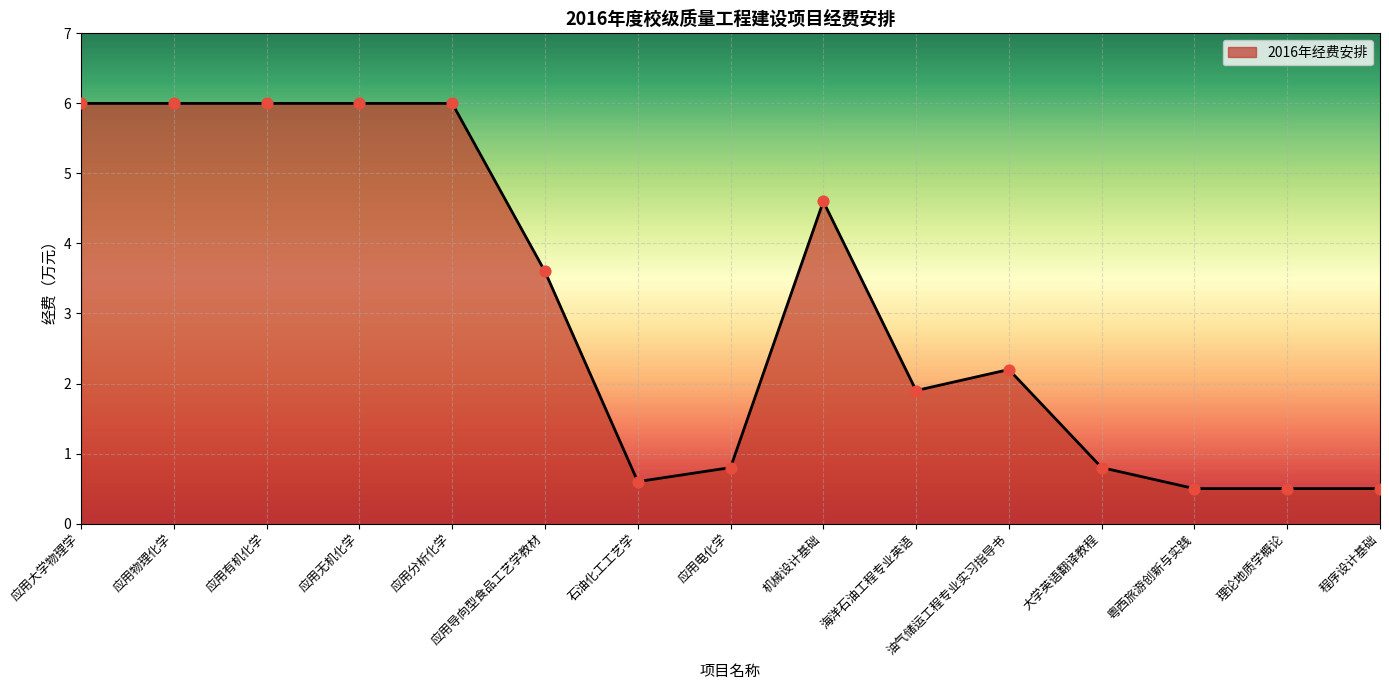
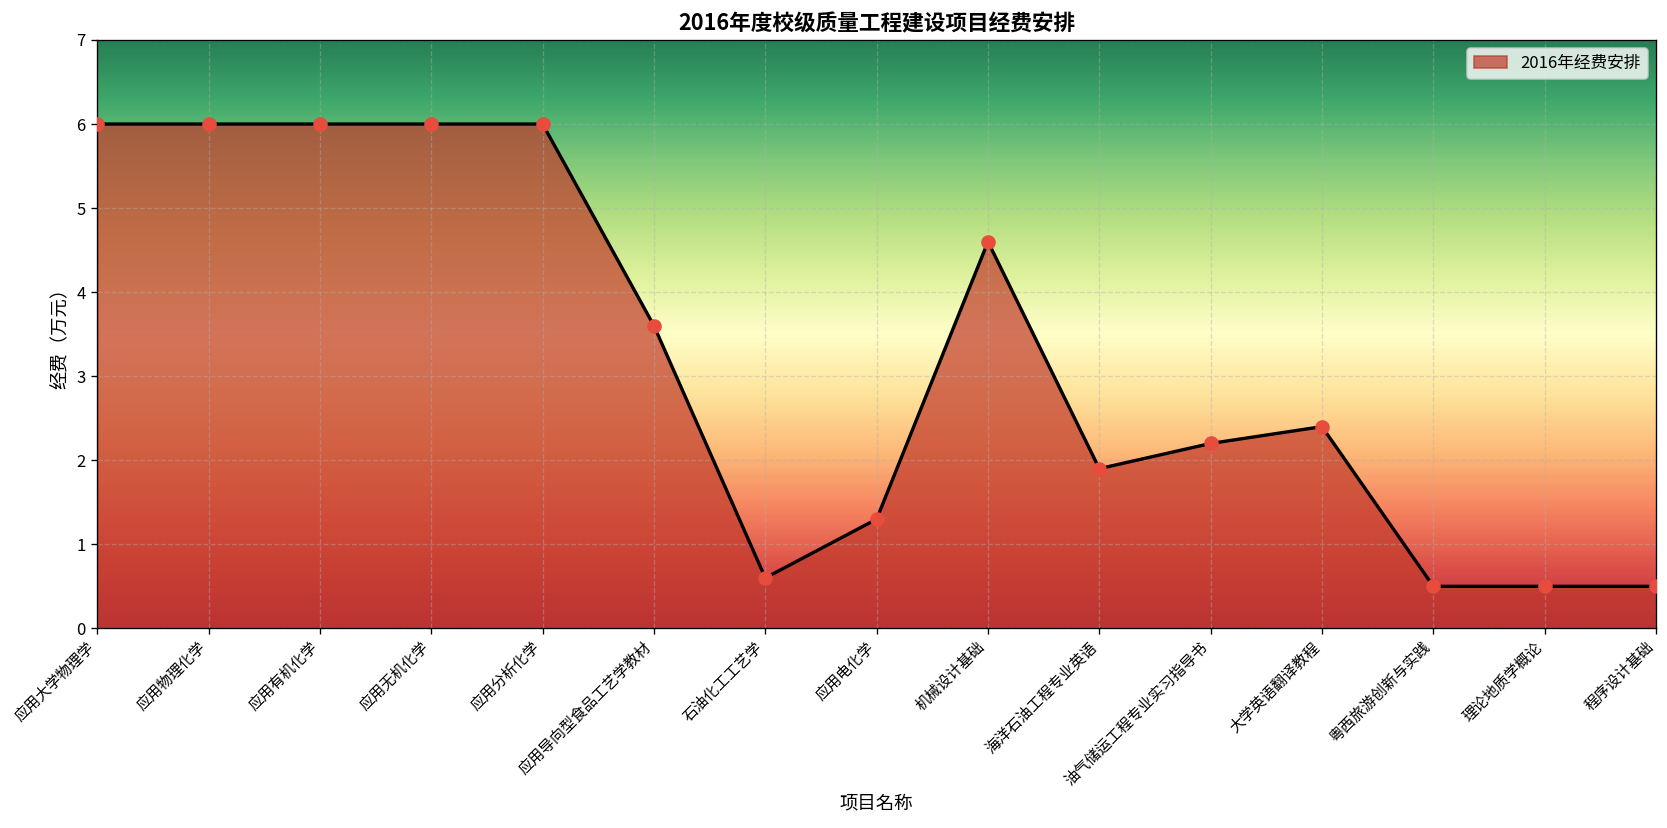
  {
    "应用大学物理学": 6.0,
    "应用物理化学": 6.0,
    "应用有机化学": 6.0,
    "应用无机化学": 6.0,
    "应用分析化学": 6.0,
    "应用导向型食品工艺学教材": 3.6,
    "石油化工工艺学": 0.6,
-   "应用电化学": 0.8,
+   "应用电化学": 1.3,
    "机械设计基础": 4.6,
    "海洋石油工程专业英语": 1.9,
    "油气储运工程专业实习指导书": 2.2,
-   "大学英语翻译教程": 0.8,
+   "大学英语翻译教程": 2.4,
    "粤西旅游创新与实践": 0.5,
    "理论地质学概论": 0.5,
    "程序设计基础": 0.5
  }
